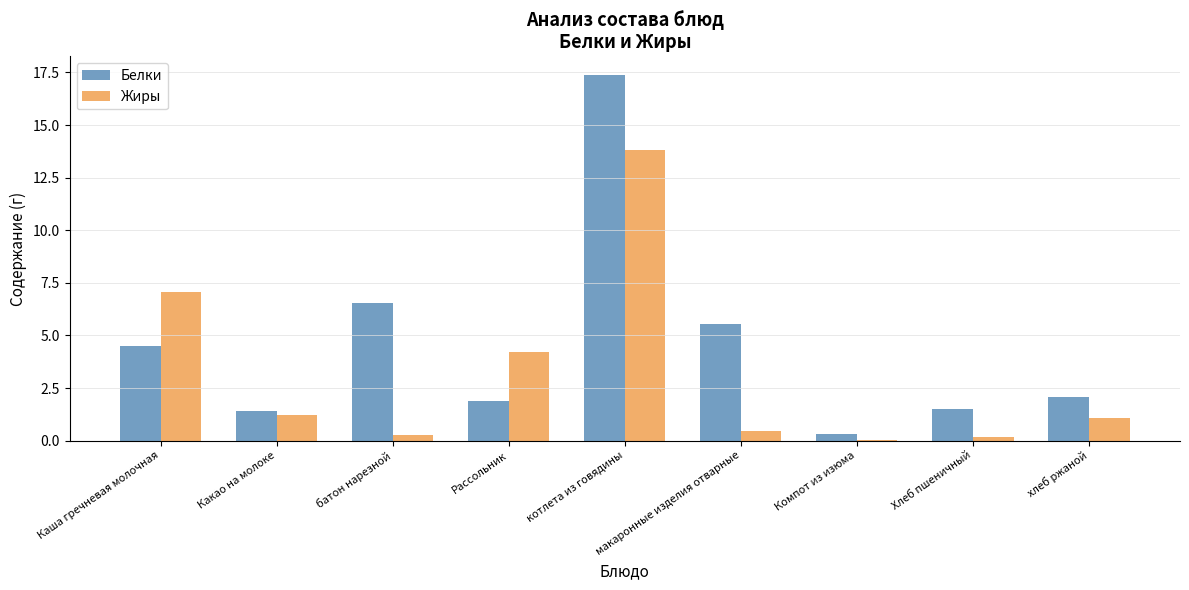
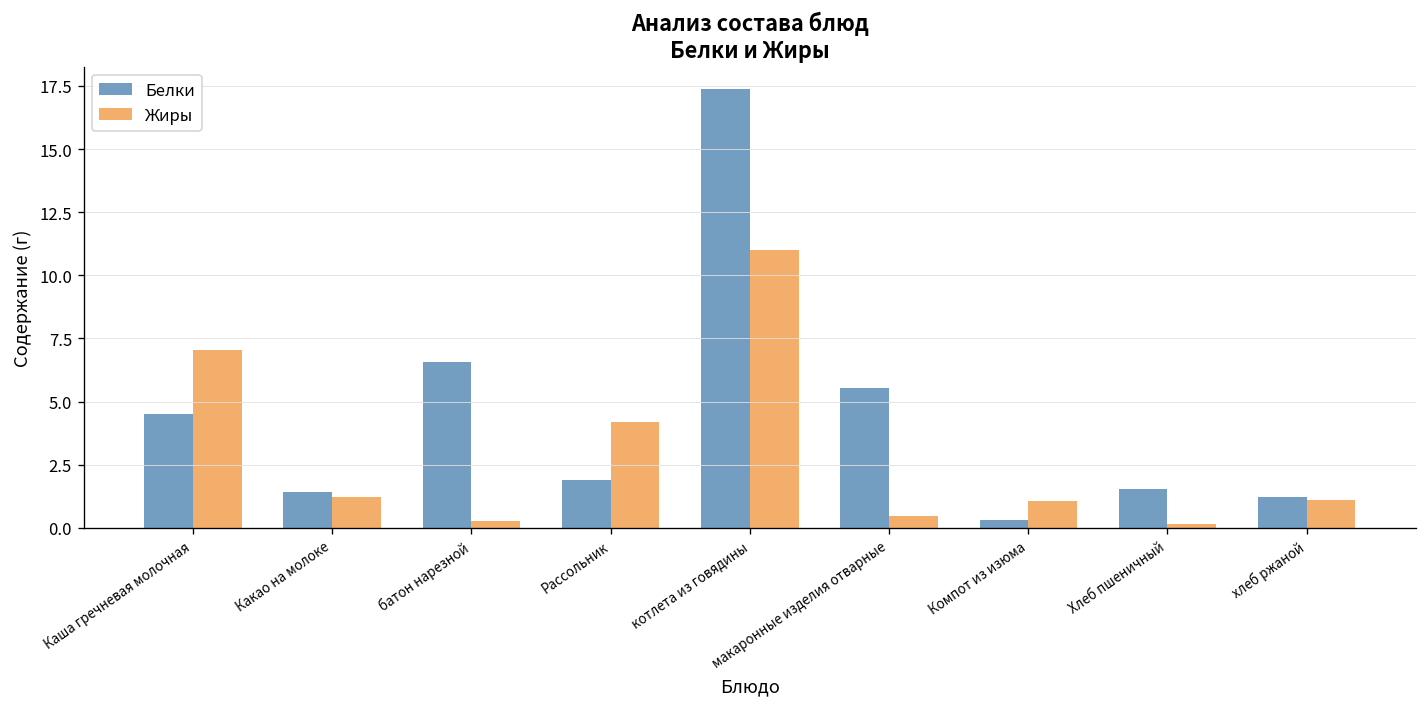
  {
    "Белки": {
      "Каша гречневая молочная": 4.5,
      "Какао на молоке": 1.4,
      "батон нарезной": 6.6,
      "Рассольник": 1.9,
      "котлета из говядины": 17.4,
      "макаронные изделия отварные": 5.6,
      "Компот из изюма": 0.3,
      "Хлеб пшеничный": 1.5,
-     "хлеб ржаной": 2.1
+     "хлеб ржаной": 1.2
    },
    "Жиры": {
      "Каша гречневая молочная": 7.1,
      "Какао на молоке": 1.2,
      "батон нарезной": 0.3,
      "Рассольник": 4.2,
-     "котлета из говядины": 13.8,
+     "котлета из говядины": 11.0,
      "макаронные изделия отварные": 0.5,
-     "Компот из изюма": 0.0,
+     "Компот из изюма": 1.0,
      "Хлеб пшеничный": 0.2,
      "хлеб ржаной": 1.1
    }
  }
